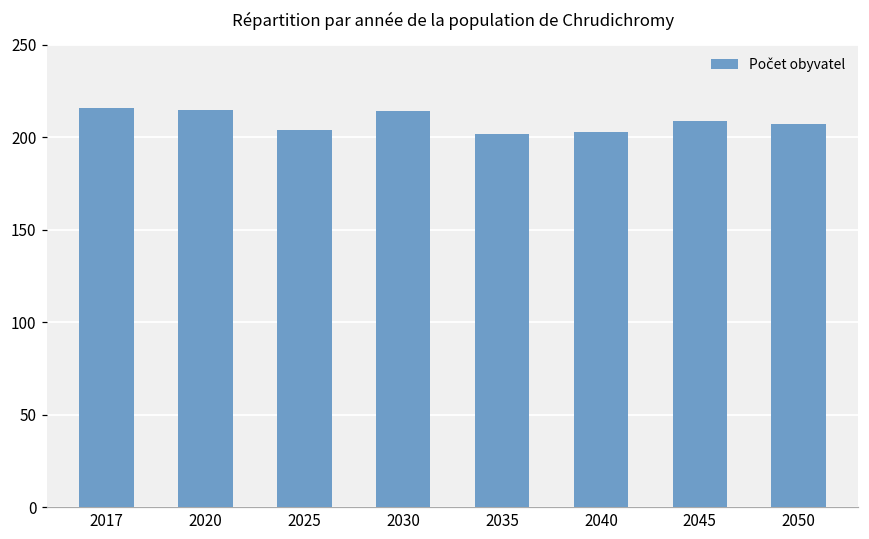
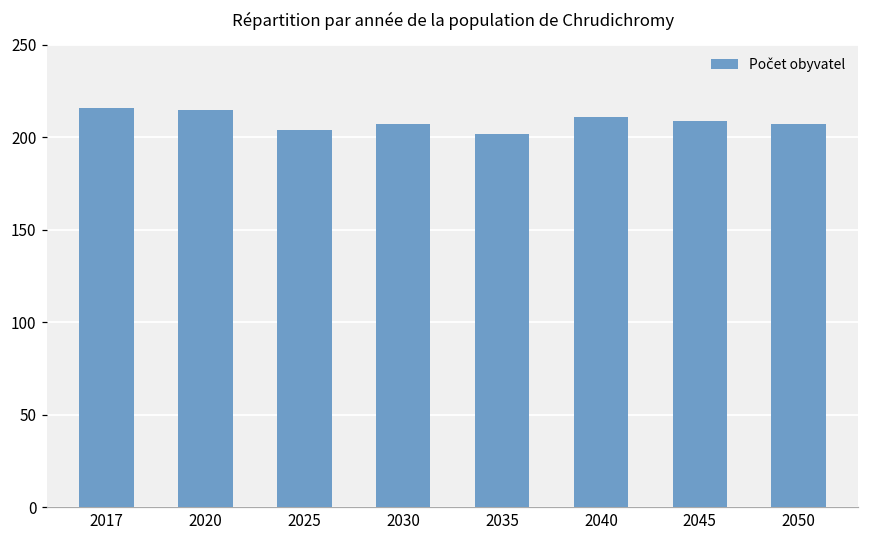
  {
    "2017": 216,
    "2020": 215,
    "2025": 204,
-   "2030": 214,
+   "2030": 207,
    "2035": 202,
-   "2040": 203,
+   "2040": 211,
    "2045": 209,
    "2050": 207
  }
